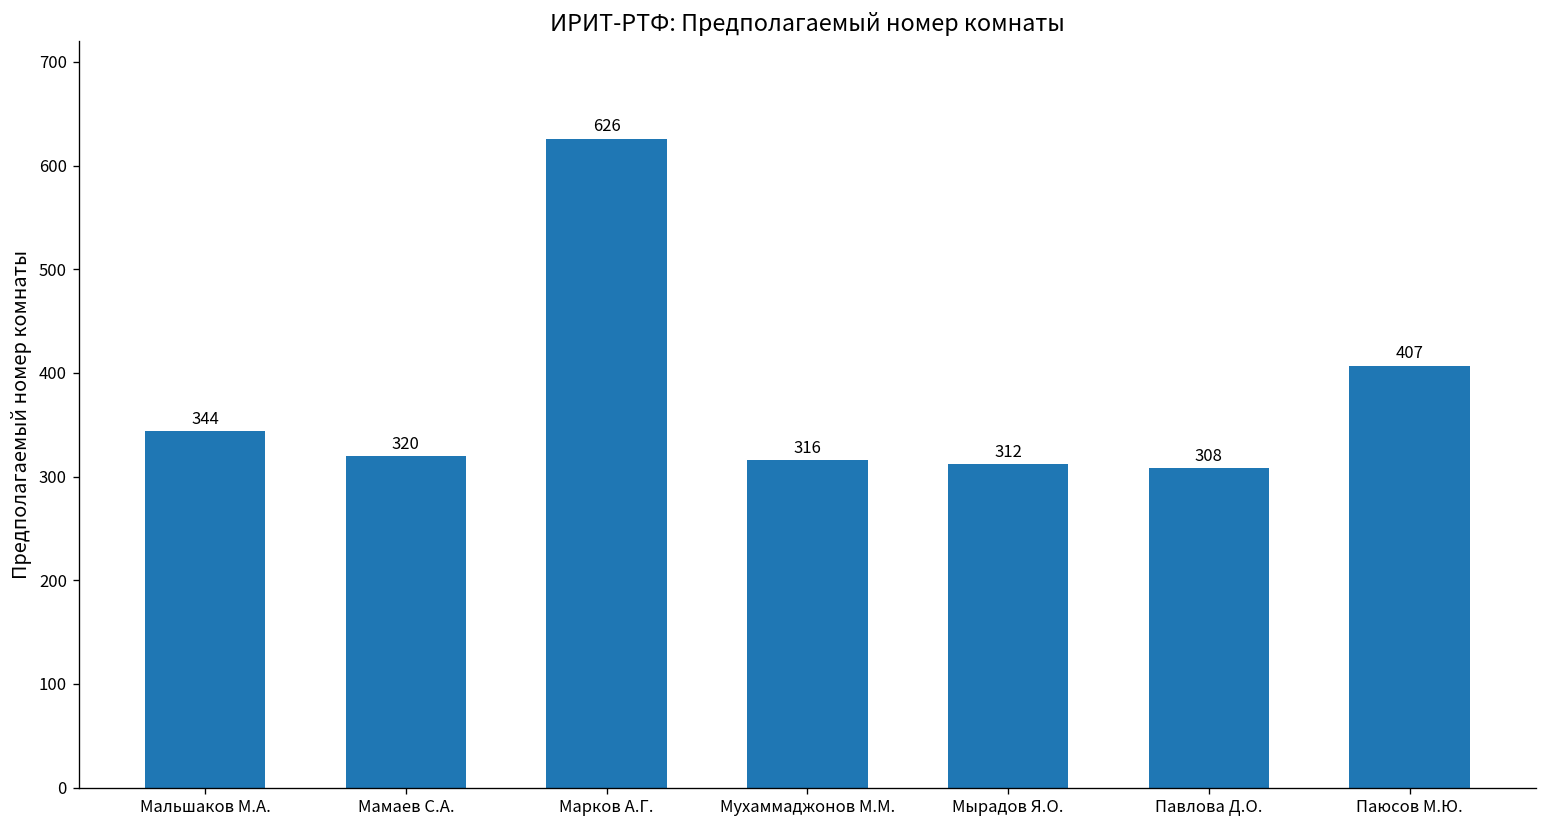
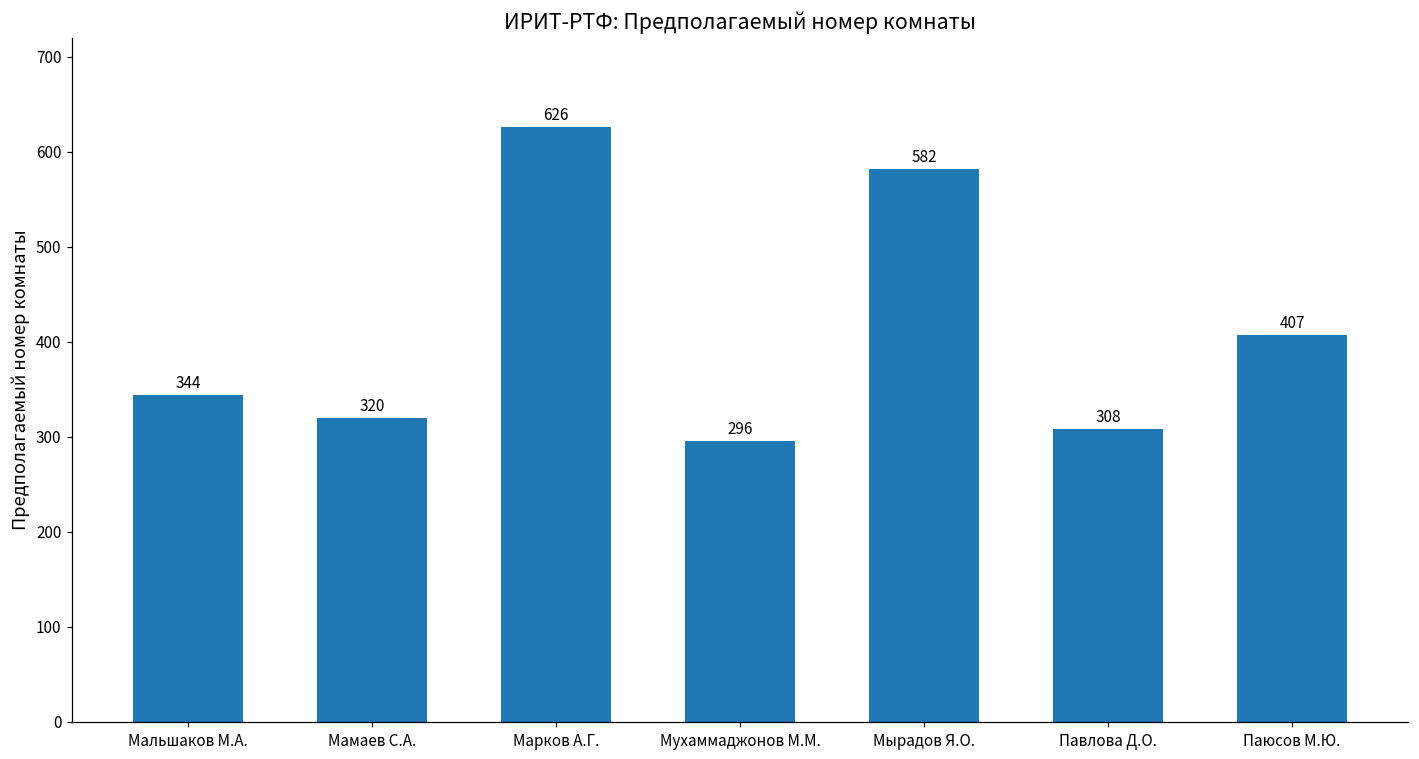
  {
    "Мальшаков М.А.": 344,
    "Мамаев С.А.": 320,
    "Марков А.Г.": 626,
-   "Мухаммаджонов М.М.": 316,
-   "Мырадов Я.О.": 312,
+   "Мухаммаджонов М.М.": 296,
+   "Мырадов Я.О.": 582,
    "Павлова Д.О.": 308,
    "Паюсов М.Ю.": 407
  }
